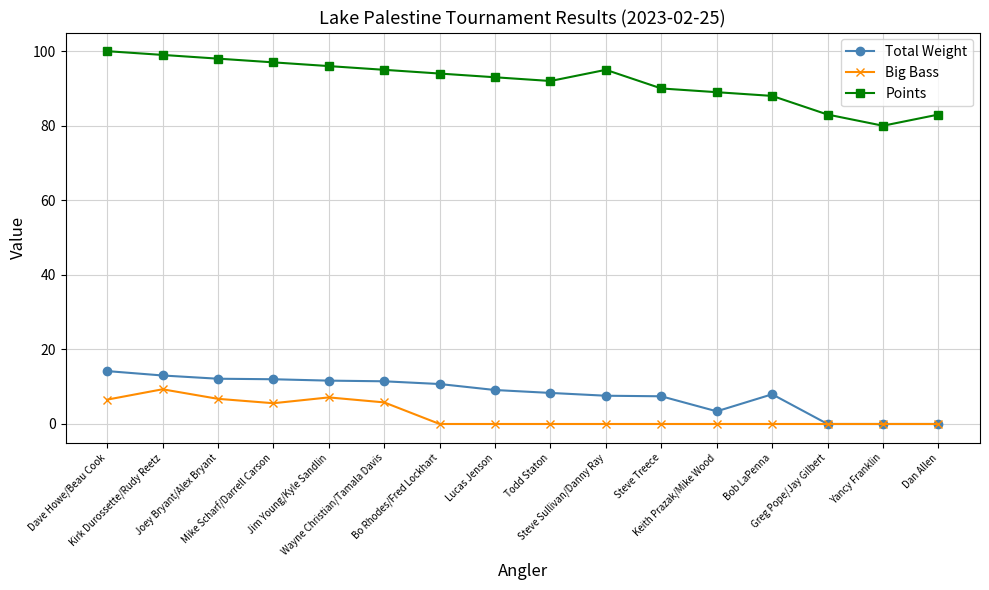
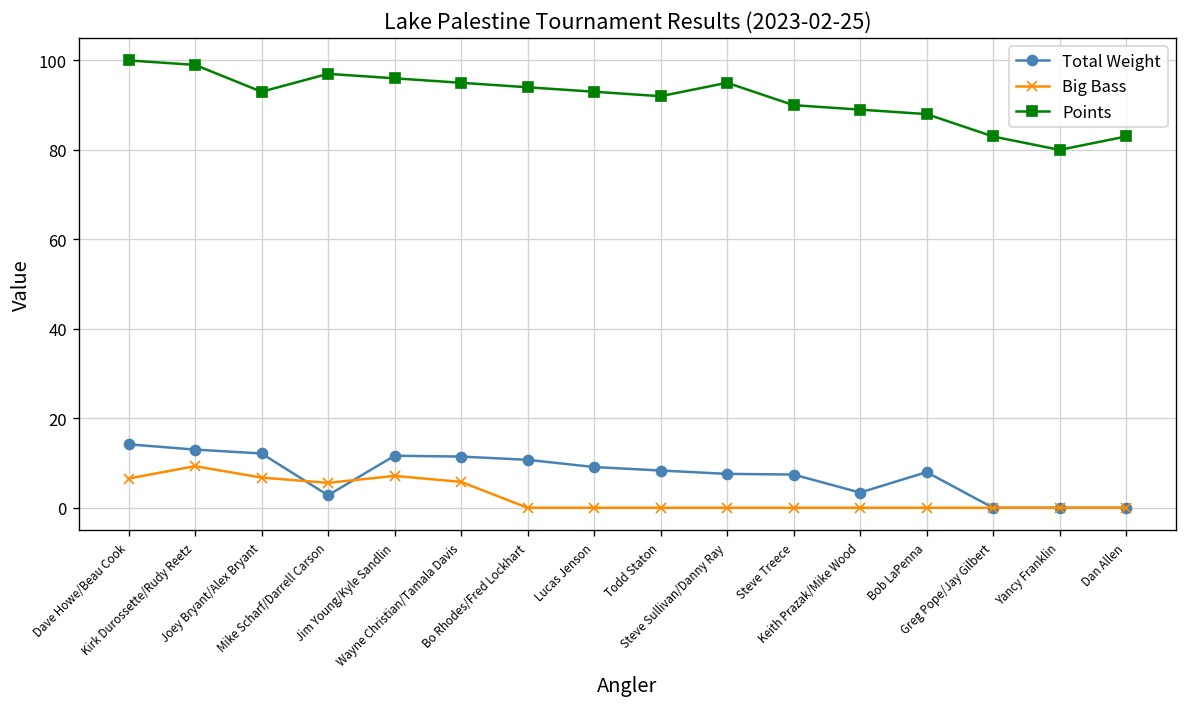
  {
    "Total Weight": {
      "Dave Howe/Beau Cook": 14,
      "Kirk Durossette/Rudy Reetz": 13,
      "Joey Bryant/Alex Bryant": 12,
-     "Mike Scharf/Darrell Carson": 12,
+     "Mike Scharf/Darrell Carson": 3,
      "Jim Young/Kyle Sandlin": 12,
      "Wayne Christian/Tamala Davis": 11,
      "Bo Rhodes/Fred Lockhart": 11,
      "Lucas Jenson": 9,
      "Todd Staton": 8,
      "Steve Sullivan/Danny Ray": 8,
      "Steve Treece": 7,
      "Keith Prazak/Mike Wood": 3,
      "Bob LaPenna": 8
    },
    "Big Bass": {
      "Dave Howe/Beau Cook": 7,
      "Kirk Durossette/Rudy Reetz": 9,
      "Joey Bryant/Alex Bryant": 7,
      "Mike Scharf/Darrell Carson": 6,
      "Jim Young/Kyle Sandlin": 7,
      "Wayne Christian/Tamala Davis": 6,
      "Bo Rhodes/Fred Lockhart": 0,
      "Lucas Jenson": 0,
      "Todd Staton": 0,
      "Steve Sullivan/Danny Ray": 0,
      "Steve Treece": 0,
      "Keith Prazak/Mike Wood": 0,
      "Bob LaPenna": 0
    },
    "Points": {
      "Dave Howe/Beau Cook": 100,
      "Kirk Durossette/Rudy Reetz": 99,
-     "Joey Bryant/Alex Bryant": 98,
+     "Joey Bryant/Alex Bryant": 93,
      "Mike Scharf/Darrell Carson": 97,
      "Jim Young/Kyle Sandlin": 96,
      "Wayne Christian/Tamala Davis": 95,
      "Bo Rhodes/Fred Lockhart": 94,
      "Lucas Jenson": 93,
      "Todd Staton": 92,
      "Steve Sullivan/Danny Ray": 95,
      "Steve Treece": 90,
      "Keith Prazak/Mike Wood": 89,
      "Bob LaPenna": 88,
      "Greg Pope/Jay Gilbert": 83,
      "Yancy Franklin": 80,
      "Dan Allen": 83
    }
  }
